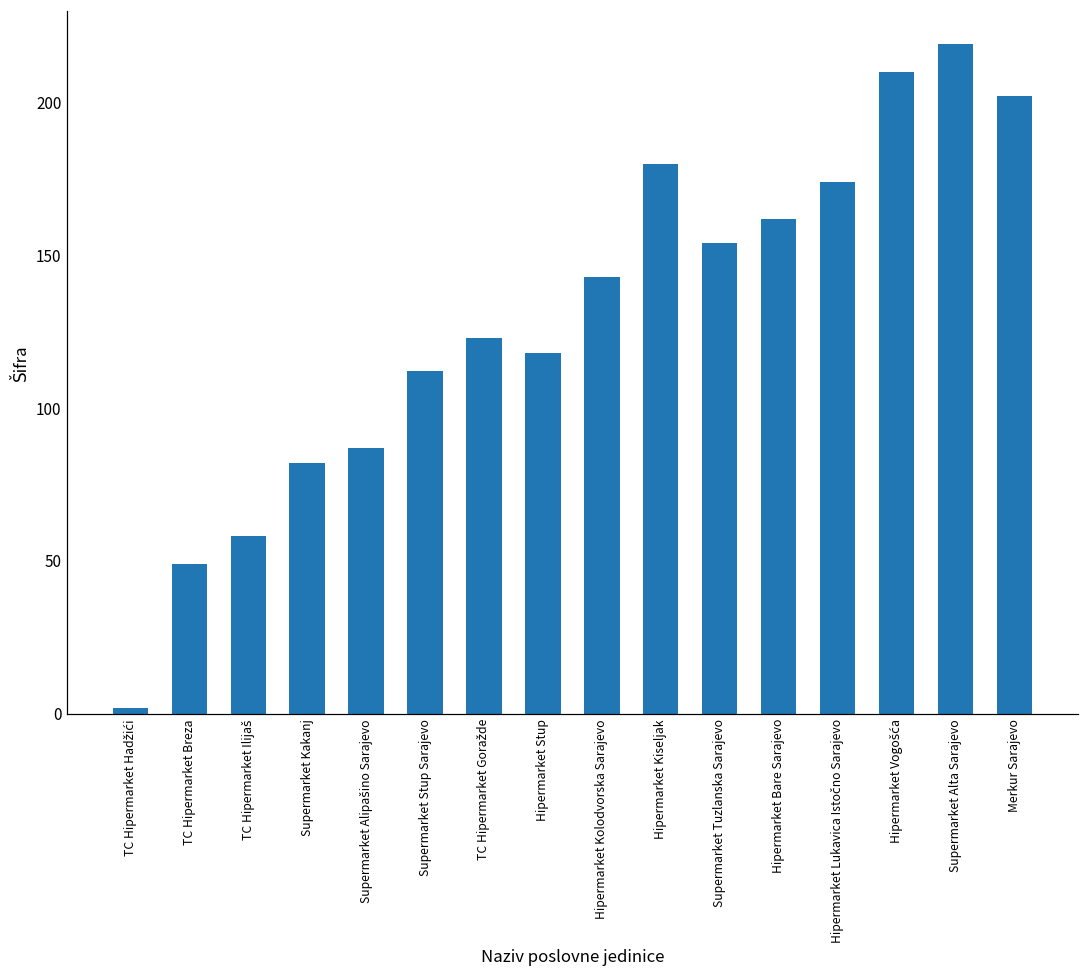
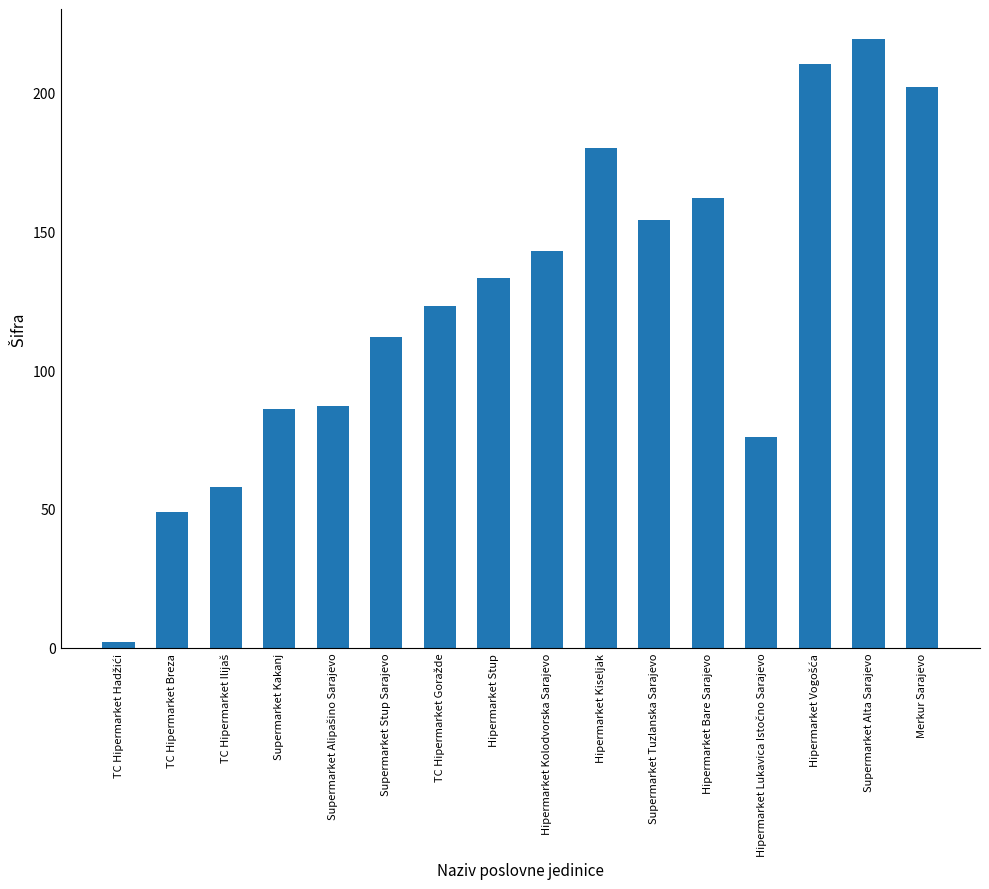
  {
    "TC Hipermarket Hadžići": 2,
    "TC Hipermarket Breza": 49,
    "TC Hipermarket Ilijaš": 58,
-   "Supermarket Kakanj": 82,
+   "Supermarket Kakanj": 86,
    "Supermarket Alipašino Sarajevo": 87,
    "Supermarket Stup Sarajevo": 112,
    "TC Hipermarket Goražde": 123,
-   "Hipermarket Stup": 118,
+   "Hipermarket Stup": 133,
    "Hipermarket Kolodvorska Sarajevo": 143,
    "Hipermarket Kiseljak": 180,
    "Supermarket Tuzlanska Sarajevo": 154,
    "Hipermarket Bare Sarajevo": 162,
-   "Hipermarket Lukavica Istočno Sarajevo": 174,
+   "Hipermarket Lukavica Istočno Sarajevo": 76,
    "Hipermarket Vogošća": 210,
    "Supermarket Alta Sarajevo": 219,
    "Merkur Sarajevo": 202
  }
